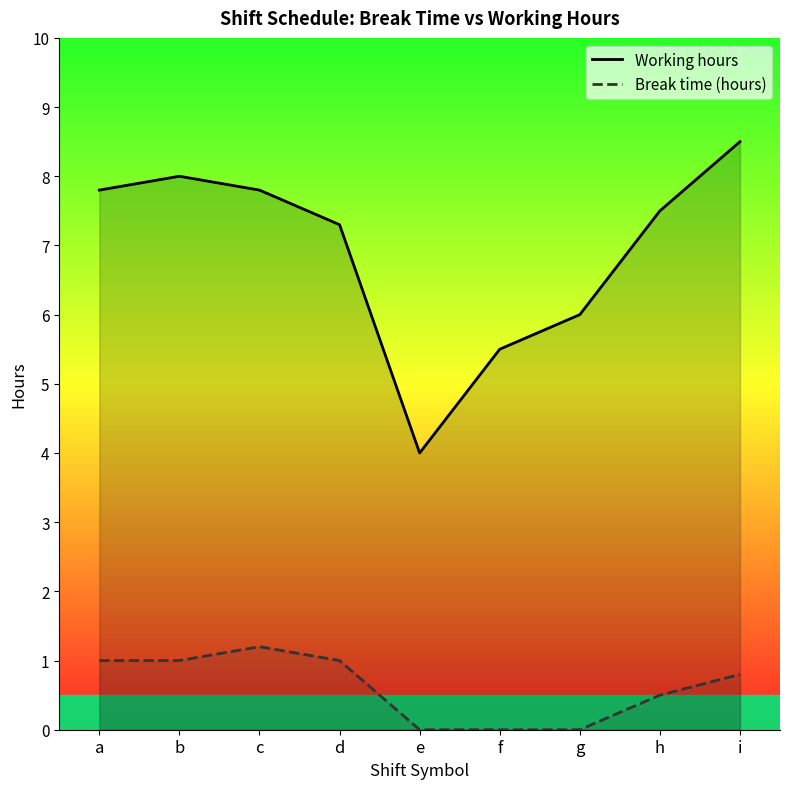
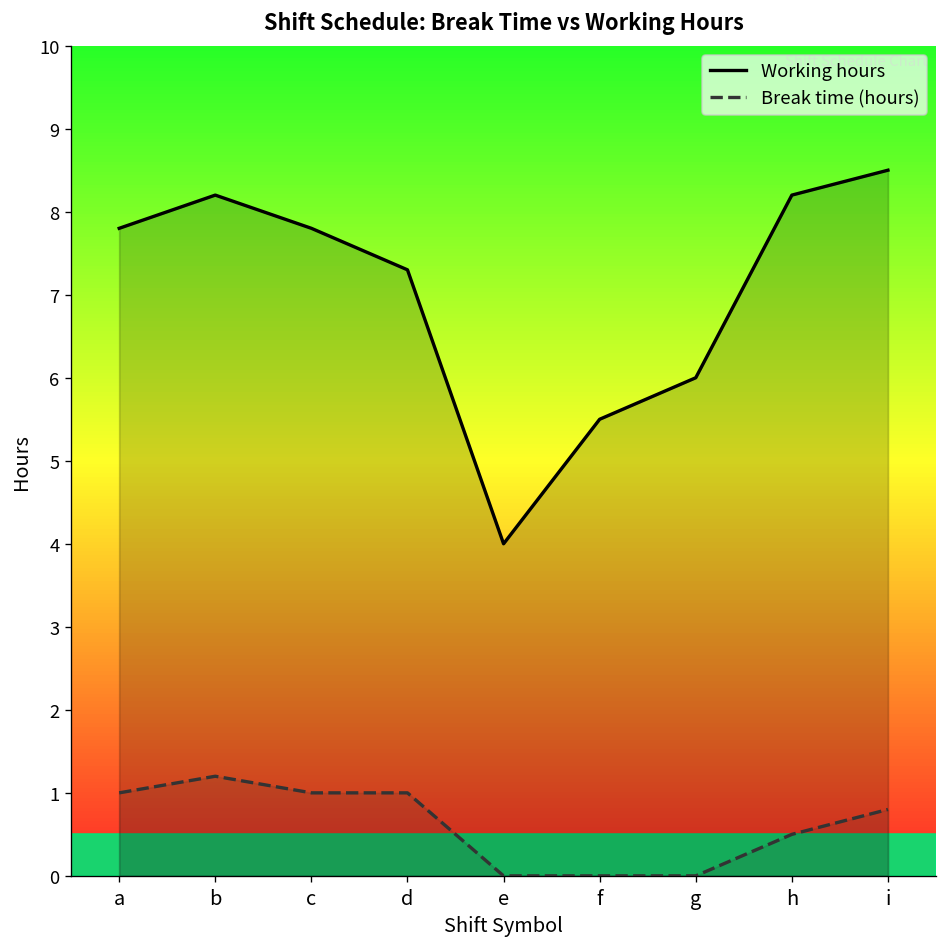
  {
    "Working hours": {
      "a": 7.8,
-     "b": 8.0,
+     "b": 8.2,
      "c": 7.8,
      "d": 7.3,
      "e": 4.0,
      "f": 5.5,
      "g": 6.0,
-     "h": 7.5,
+     "h": 8.2,
      "i": 8.5
    },
    "Break time (hours)": {
      "a": 1.0,
-     "b": 1.0,
-     "c": 1.2,
+     "b": 1.2,
+     "c": 1.0,
      "d": 1.0,
      "i": 0.8
    }
  }
